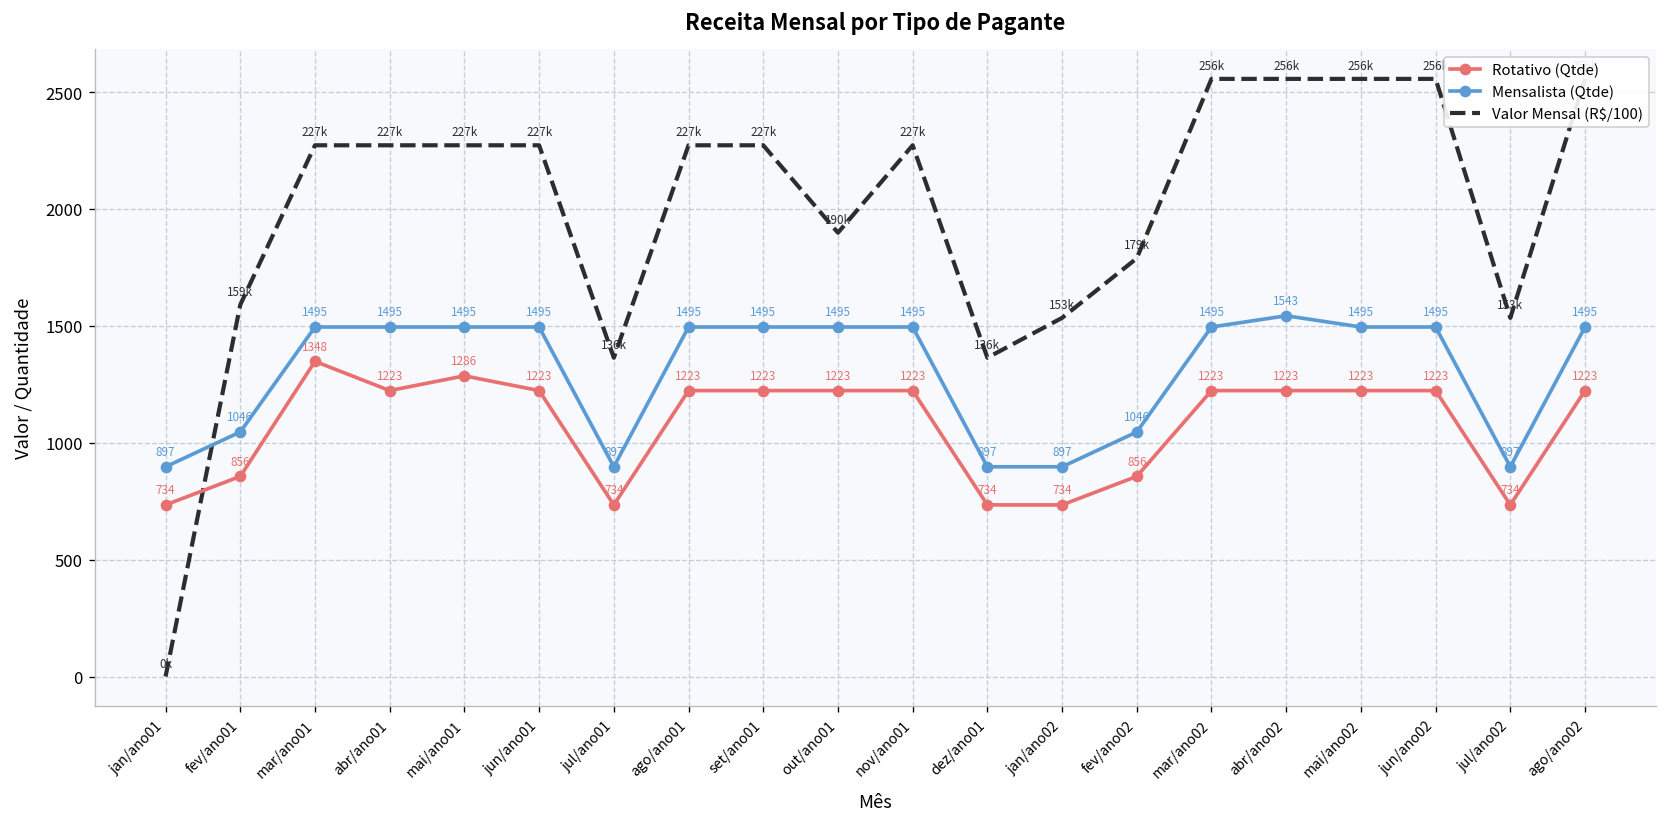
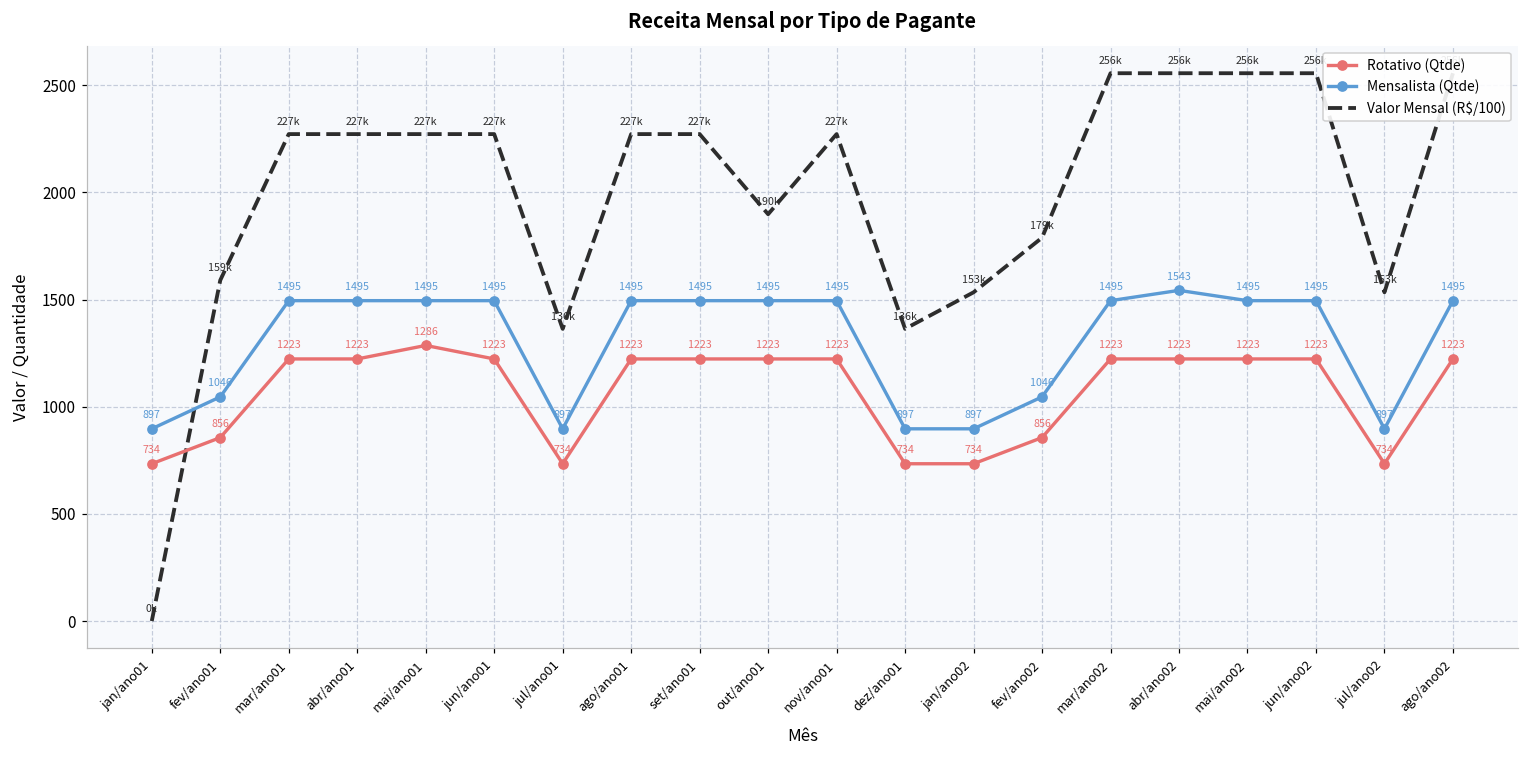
  {
    "Rotativo (Qtde)": {
      "jan/ano01": "734",
      "fev/ano01": "856",
-     "mar/ano01": "1348",
+     "mar/ano01": "1223",
      "abr/ano01": "1223",
      "mai/ano01": "1286",
      "jun/ano01": "1223",
      "jul/ano01": "734",
      "ago/ano01": "1223",
      "set/ano01": "1223",
      "out/ano01": "1223",
      "nov/ano01": "1223",
      "dez/ano01": "734",
      "jan/ano02": "734",
      "fev/ano02": "856",
      "mar/ano02": "1223",
      "abr/ano02": "1223",
      "mai/ano02": "1223",
      "jun/ano02": "1223",
      "jul/ano02": "734",
      "ago/ano02": "1223"
    },
    "Mensalista (Qtde)": {
      "jan/ano01": "897",
      "fev/ano01": "1046",
      "mar/ano01": "1495",
      "abr/ano01": "1495",
      "mai/ano01": "1495",
      "jun/ano01": "1495",
      "jul/ano01": "897",
      "ago/ano01": "1495",
      "set/ano01": "1495",
      "out/ano01": "1495",
      "nov/ano01": "1495",
      "dez/ano01": "897",
      "jan/ano02": "897",
      "fev/ano02": "1046",
      "mar/ano02": "1495",
      "abr/ano02": "1543",
      "mai/ano02": "1495",
      "jun/ano02": "1495",
      "jul/ano02": "897",
      "ago/ano02": "1495"
    },
    "Valor Mensal (R$/100)": {
      "jan/ano01": "0k"
    }
  }
